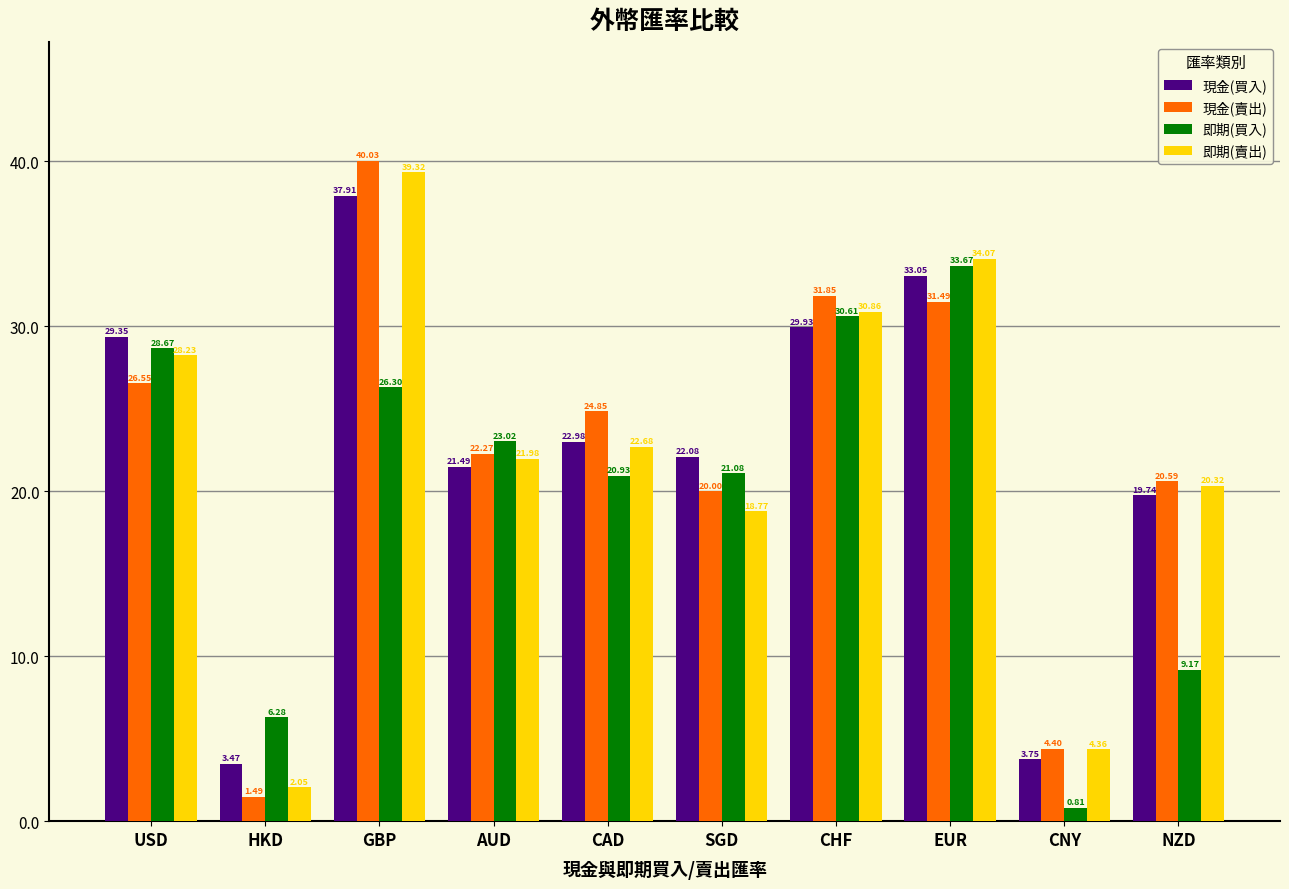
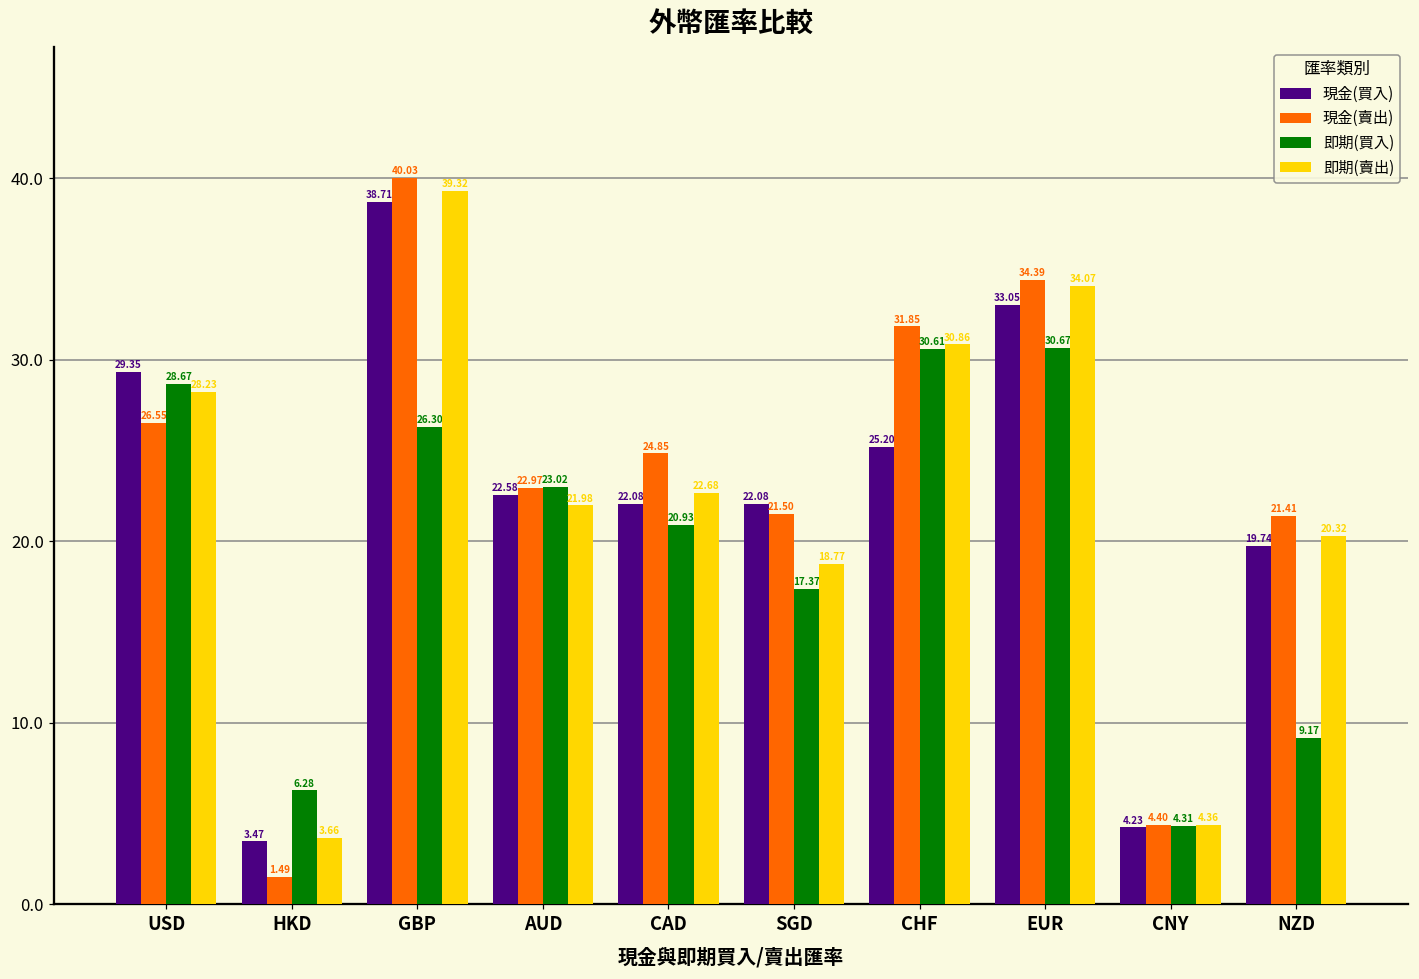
  {
    "現金(買入)": {
      "USD": 29.35,
      "HKD": 3.47,
-     "GBP": 37.91,
-     "AUD": 21.49,
-     "CAD": 22.98,
+     "GBP": 38.71,
+     "AUD": 22.58,
+     "CAD": 22.08,
      "SGD": 22.08,
-     "CHF": 29.93,
+     "CHF": 25.20,
      "EUR": 33.05,
-     "CNY": 3.75,
+     "CNY": 4.23,
      "NZD": 19.74
    },
    "現金(賣出)": {
      "USD": 26.55,
      "HKD": 1.49,
      "GBP": 40.03,
-     "AUD": 22.27,
+     "AUD": 22.97,
      "CAD": 24.85,
-     "SGD": 20.00,
+     "SGD": 21.50,
      "CHF": 31.85,
-     "EUR": 31.49,
+     "EUR": 34.39,
      "CNY": 4.40,
-     "NZD": 20.59
+     "NZD": 21.41
    },
    "即期(買入)": {
      "USD": 28.67,
      "HKD": 6.28,
      "GBP": 26.30,
      "AUD": 23.02,
      "CAD": 20.93,
-     "SGD": 21.08,
+     "SGD": 17.37,
      "CHF": 30.61,
-     "EUR": 33.67,
-     "CNY": 0.81,
+     "EUR": 30.67,
+     "CNY": 4.31,
      "NZD": 9.17
    },
    "即期(賣出)": {
      "USD": 28.23,
-     "HKD": 2.05,
+     "HKD": 3.66,
      "GBP": 39.32,
      "AUD": 21.98,
      "CAD": 22.68,
      "SGD": 18.77,
      "CHF": 30.86,
      "EUR": 34.07,
      "CNY": 4.36,
      "NZD": 20.32
    }
  }
